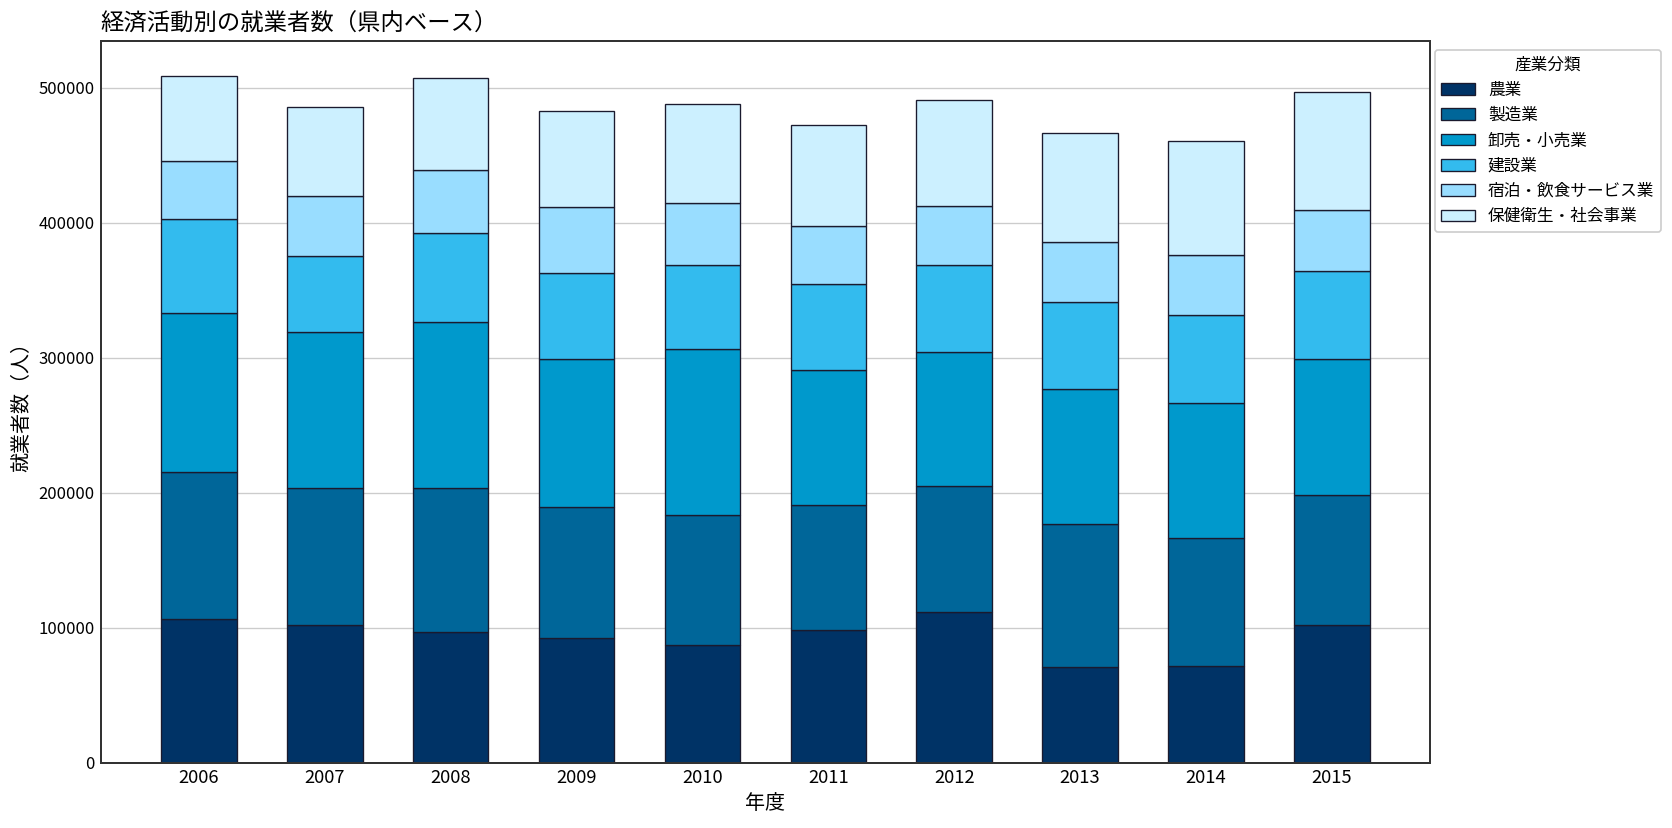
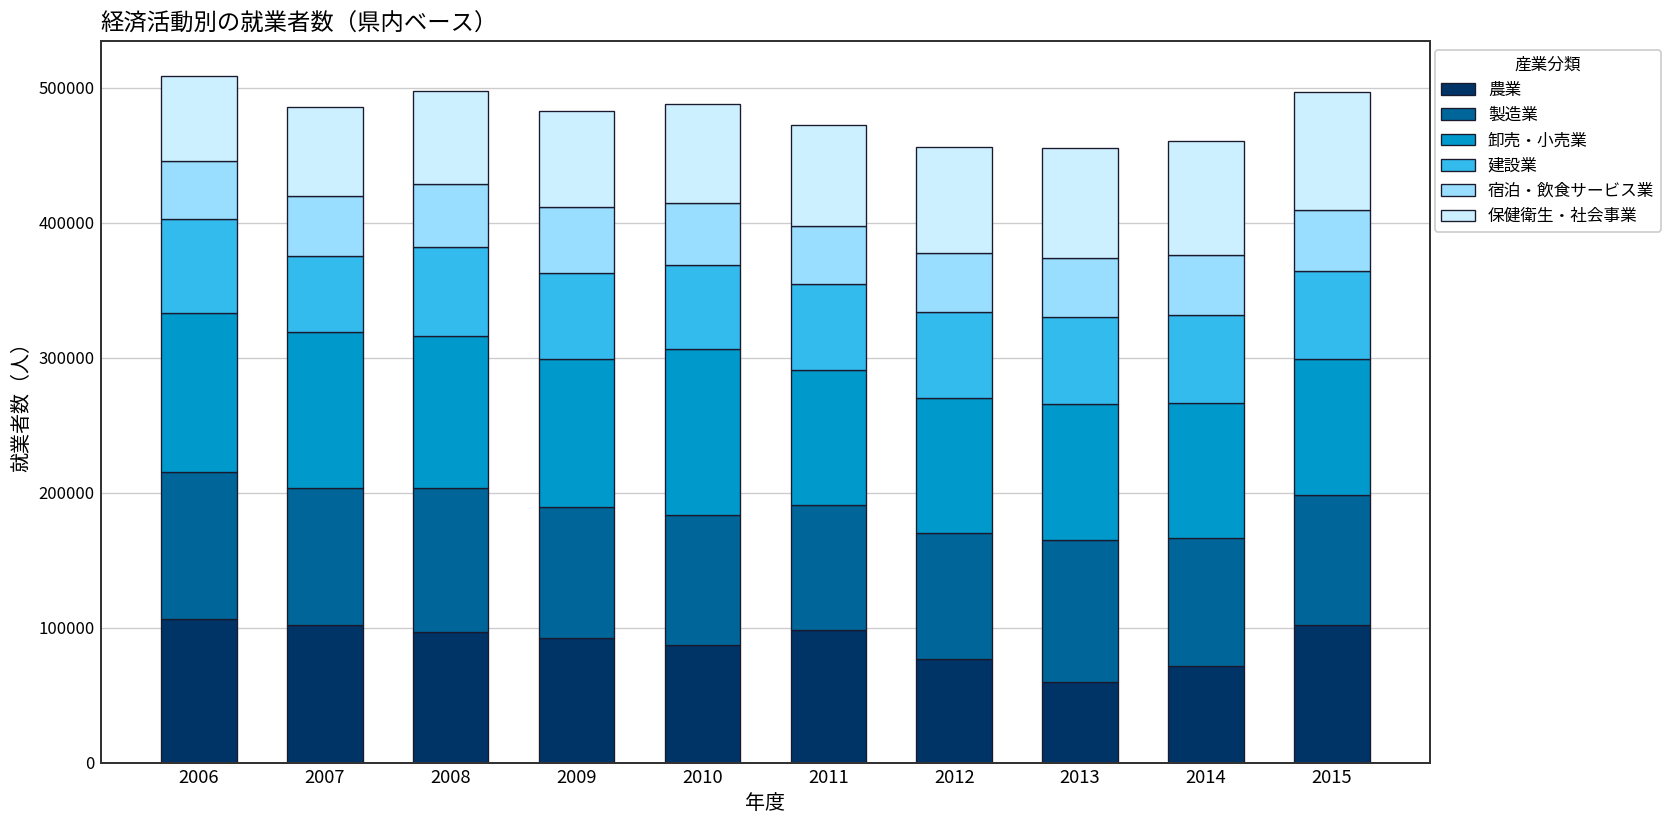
  {
    "農業": {
      "2006": 106000,
      "2007": 102000,
      "2008": 97000,
      "2009": 92000,
      "2010": 88000,
      "2011": 98000,
-     "2012": 111000,
-     "2013": 71000,
+     "2012": 77000,
+     "2013": 60000,
      "2014": 72000,
      "2015": 102000
    },
    "製造業": {
      "2006": 109000,
      "2007": 102000,
      "2008": 106000,
      "2009": 97000,
      "2010": 96000,
      "2011": 93000,
      "2012": 93000,
      "2013": 106000,
      "2014": 95000,
      "2015": 96000
    },
    "卸売・小売業": {
      "2006": 118000,
      "2007": 115000,
-     "2008": 123000,
+     "2008": 113000,
      "2009": 110000,
      "2010": 124000,
      "2011": 100000,
      "2012": 100000,
      "2013": 100000,
      "2014": 100000,
      "2015": 100000
    },
    "建設業": {
      "2006": 70000,
      "2007": 56000,
      "2008": 66000,
      "2009": 64000,
      "2010": 62000,
      "2011": 64000,
      "2012": 64000,
      "2013": 65000,
      "2014": 65000,
      "2015": 66000
    }
  }
